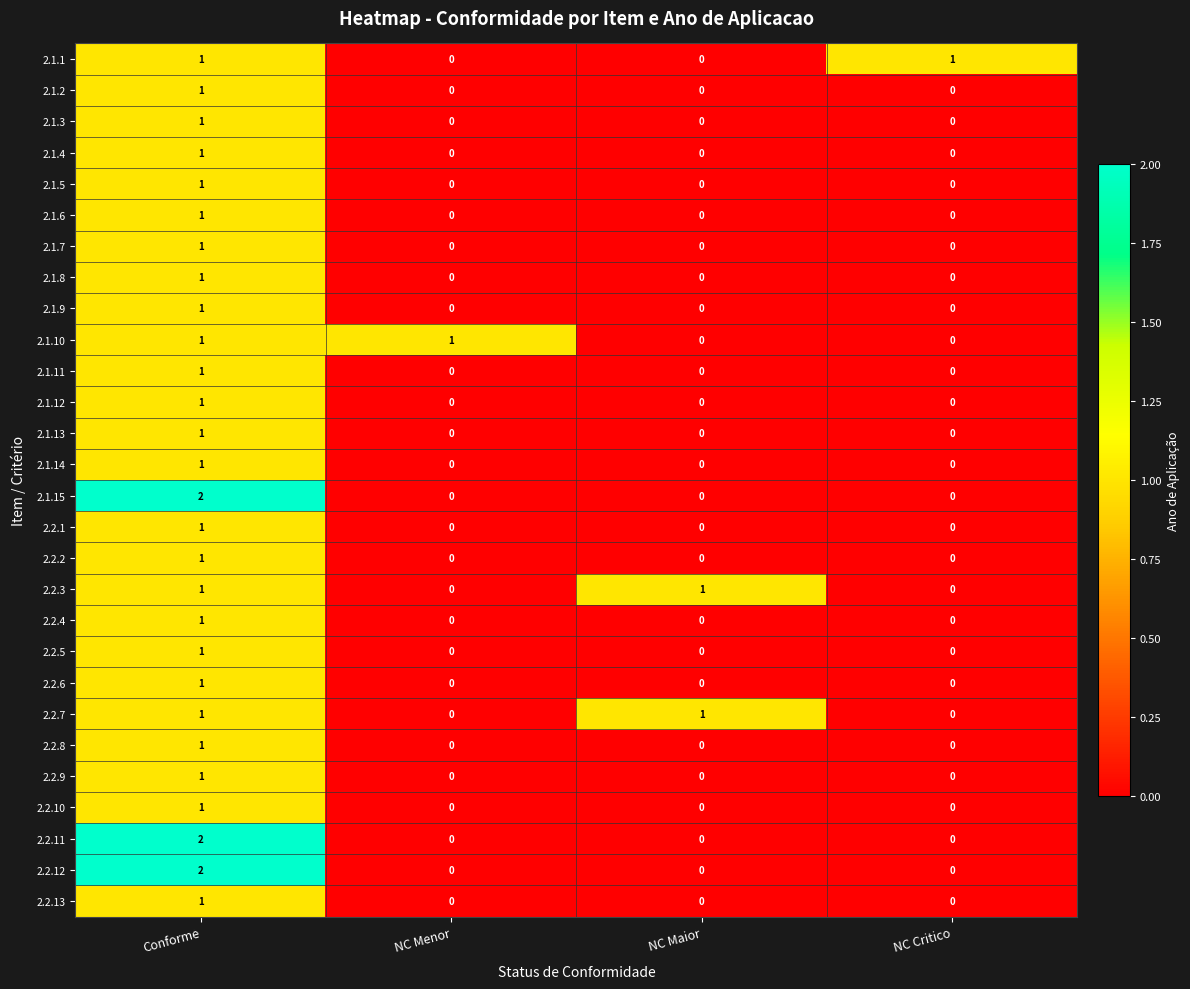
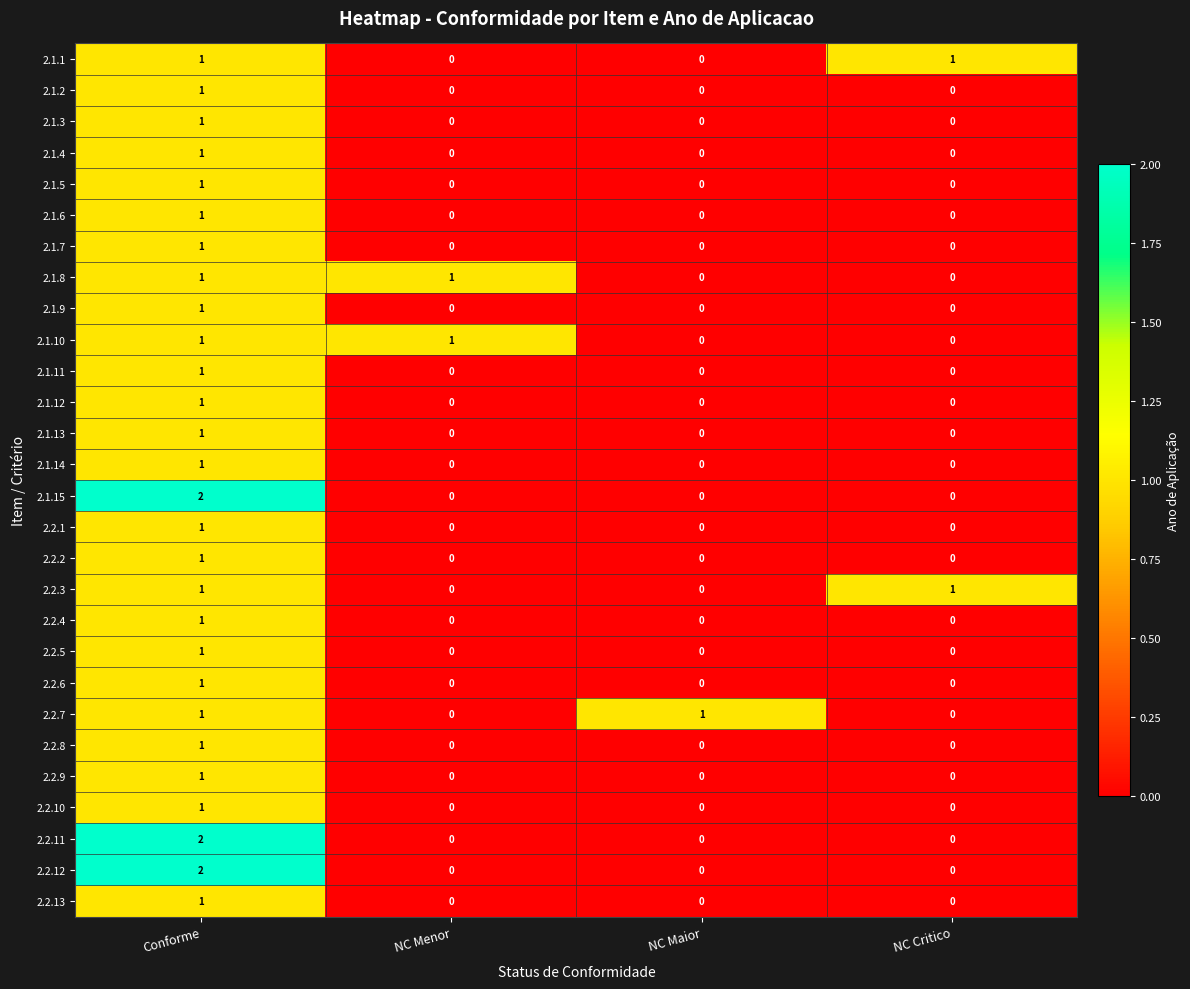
  {
    "2.1.1": {
      "Conforme": 1,
      "NC Menor": 0,
      "NC Maior": 0,
      "NC Critico": 1
    },
    "2.1.2": {
      "Conforme": 1,
      "NC Menor": 0,
      "NC Maior": 0,
      "NC Critico": 0
    },
    "2.1.3": {
      "Conforme": 1,
      "NC Menor": 0,
      "NC Maior": 0,
      "NC Critico": 0
    },
    "2.1.4": {
      "Conforme": 1,
      "NC Menor": 0,
      "NC Maior": 0,
      "NC Critico": 0
    },
    "2.1.5": {
      "Conforme": 1,
      "NC Menor": 0,
      "NC Maior": 0,
      "NC Critico": 0
    },
    "2.1.6": {
      "Conforme": 1,
      "NC Menor": 0,
      "NC Maior": 0,
      "NC Critico": 0
    },
    "2.1.7": {
      "Conforme": 1,
      "NC Menor": 0,
      "NC Maior": 0,
      "NC Critico": 0
    },
    "2.1.8": {
      "Conforme": 1,
-     "NC Menor": 0,
+     "NC Menor": 1,
      "NC Maior": 0,
      "NC Critico": 0
    },
    "2.1.9": {
      "Conforme": 1,
      "NC Menor": 0,
      "NC Maior": 0,
      "NC Critico": 0
    },
    "2.1.10": {
      "Conforme": 1,
      "NC Menor": 1,
      "NC Maior": 0,
      "NC Critico": 0
    },
    "2.1.11": {
      "Conforme": 1,
      "NC Menor": 0,
      "NC Maior": 0,
      "NC Critico": 0
    },
    "2.1.12": {
      "Conforme": 1,
      "NC Menor": 0,
      "NC Maior": 0,
      "NC Critico": 0
    },
    "2.1.13": {
      "Conforme": 1,
      "NC Menor": 0,
      "NC Maior": 0,
      "NC Critico": 0
    },
    "2.1.14": {
      "Conforme": 1,
      "NC Menor": 0,
      "NC Maior": 0,
      "NC Critico": 0
    },
    "2.1.15": {
      "Conforme": 2,
      "NC Menor": 0,
      "NC Maior": 0,
      "NC Critico": 0
    },
    "2.2.1": {
      "Conforme": 1,
      "NC Menor": 0,
      "NC Maior": 0,
      "NC Critico": 0
    },
    "2.2.2": {
      "Conforme": 1,
      "NC Menor": 0,
      "NC Maior": 0,
      "NC Critico": 0
    },
    "2.2.3": {
      "Conforme": 1,
      "NC Menor": 0,
-     "NC Maior": 1,
-     "NC Critico": 0
+     "NC Maior": 0,
+     "NC Critico": 1
    },
    "2.2.4": {
      "Conforme": 1,
      "NC Menor": 0,
      "NC Maior": 0,
      "NC Critico": 0
    },
    "2.2.5": {
      "Conforme": 1,
      "NC Menor": 0,
      "NC Maior": 0,
      "NC Critico": 0
    },
    "2.2.6": {
      "Conforme": 1,
      "NC Menor": 0,
      "NC Maior": 0,
      "NC Critico": 0
    },
    "2.2.7": {
      "Conforme": 1,
      "NC Menor": 0,
      "NC Maior": 1,
      "NC Critico": 0
    },
    "2.2.8": {
      "Conforme": 1,
      "NC Menor": 0,
      "NC Maior": 0,
      "NC Critico": 0
    },
    "2.2.9": {
      "Conforme": 1,
      "NC Menor": 0,
      "NC Maior": 0,
      "NC Critico": 0
    },
    "2.2.10": {
      "Conforme": 1,
      "NC Menor": 0,
      "NC Maior": 0,
      "NC Critico": 0
    },
    "2.2.11": {
      "Conforme": 2,
      "NC Menor": 0,
      "NC Maior": 0,
      "NC Critico": 0
    },
    "2.2.12": {
      "Conforme": 2,
      "NC Menor": 0,
      "NC Maior": 0,
      "NC Critico": 0
    },
    "2.2.13": {
      "Conforme": 1,
      "NC Menor": 0,
      "NC Maior": 0,
      "NC Critico": 0
    }
  }
